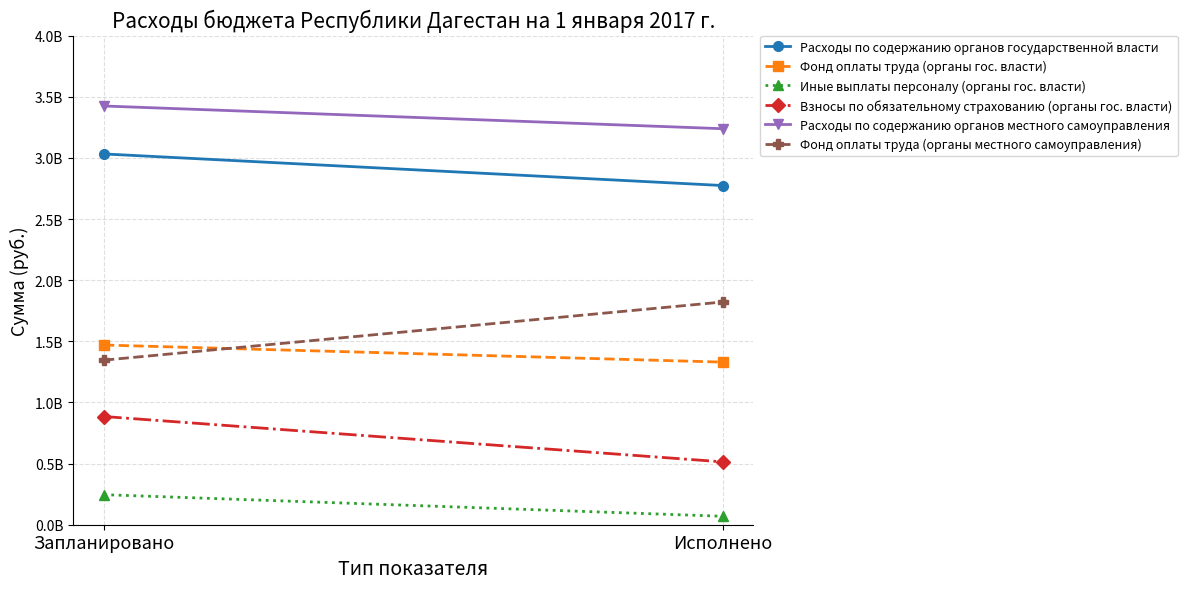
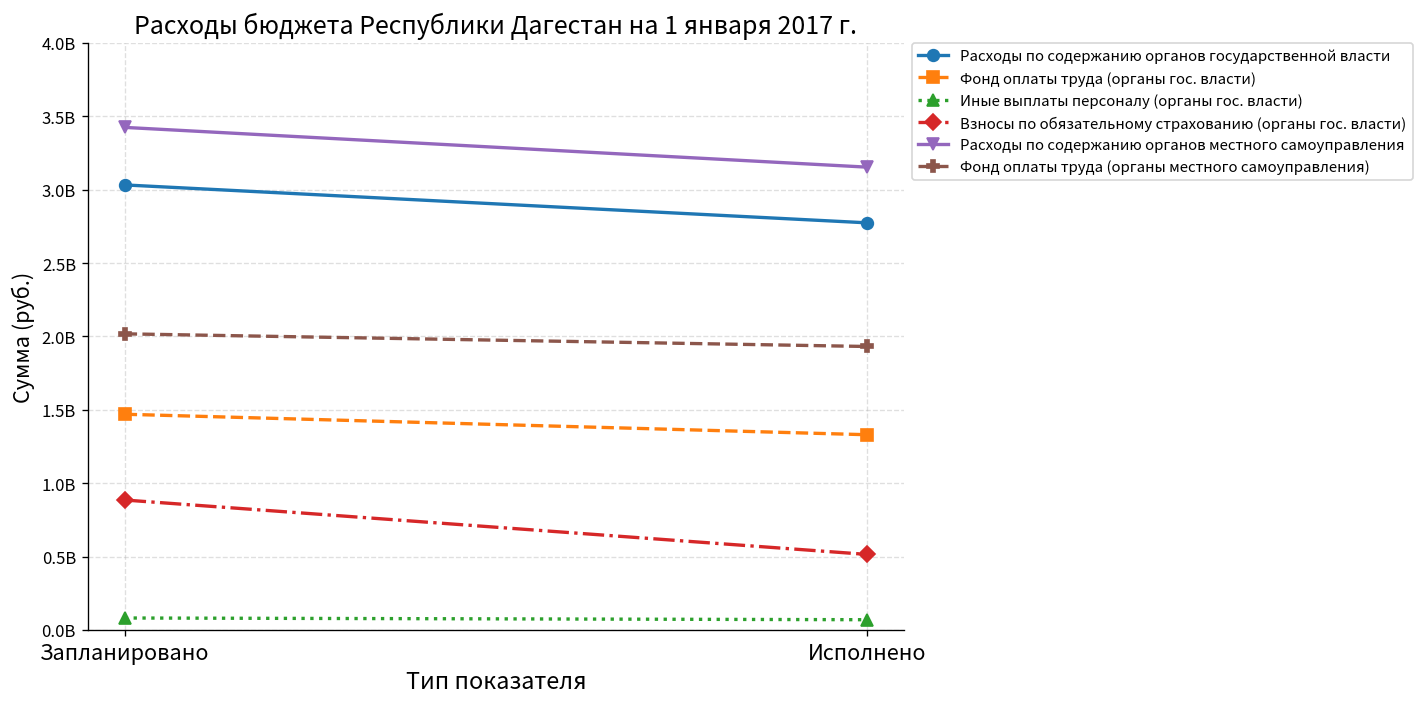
  {
    "Расходы по содержанию органов государственной власти": {
      "Запланировано": 3030000000,
      "Исполнено": 2770000000
    },
    "Фонд оплаты труда (органы гос. власти)": {
      "Запланировано": 1470000000,
      "Исполнено": 1330000000
    },
    "Иные выплаты персоналу (органы гос. власти)": {
-     "Запланировано": 250000000,
+     "Запланировано": 80000000,
      "Исполнено": 70000000
    },
    "Взносы по обязательному страхованию (органы гос. власти)": {
      "Запланировано": 880000000,
      "Исполнено": 510000000
    },
    "Расходы по содержанию органов местного самоуправления": {
      "Запланировано": 3420000000,
-     "Исполнено": 3240000000
+     "Исполнено": 3150000000
    },
    "Фонд оплаты труда (органы местного самоуправления)": {
-     "Запланировано": 1350000000,
-     "Исполнено": 1820000000
+     "Запланировано": 2020000000,
+     "Исполнено": 1930000000
    }
  }
